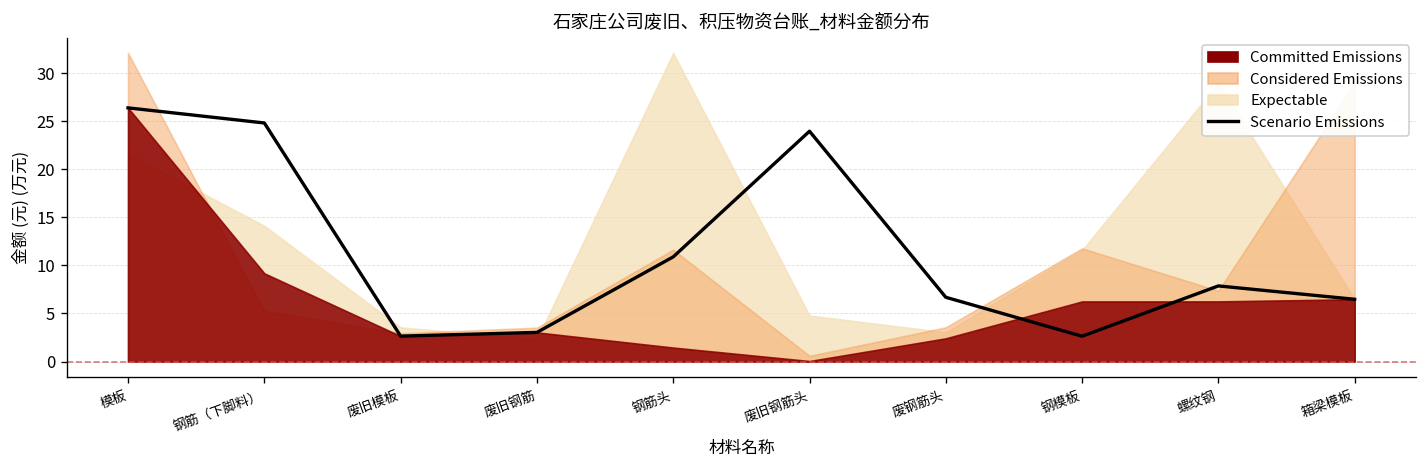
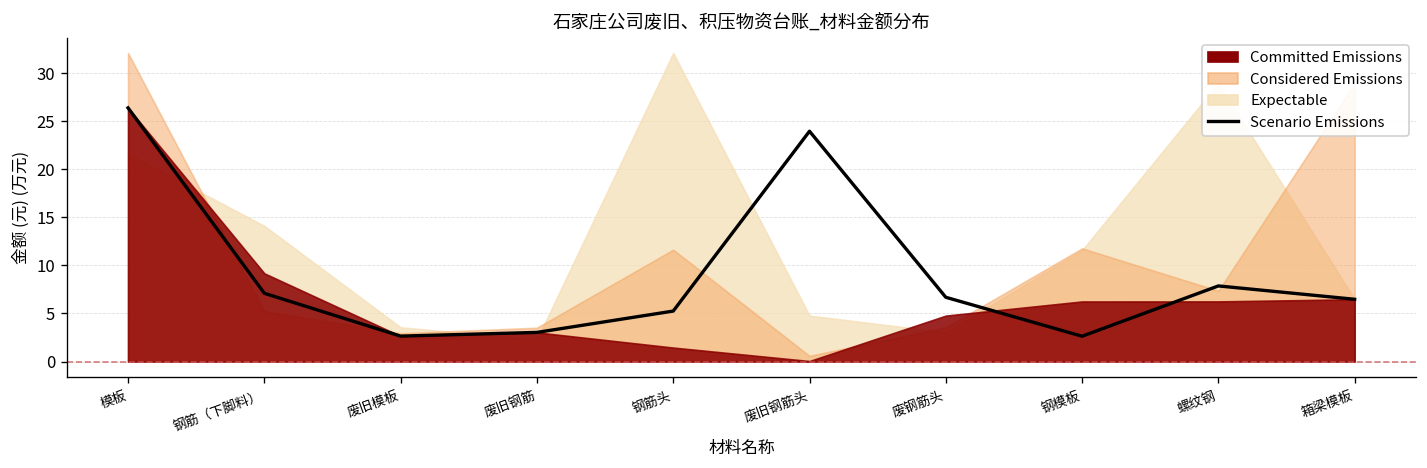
  {
    "Scenario Emissions": {
-     "钢筋（下脚料）": 25,
-     "钢筋头": 11,
+     "钢筋（下脚料）": 7,
+     "钢筋头": 5,
      "废旧钢筋头": 24,
      "废钢筋头": 7,
      "钢模板": 3,
      "螺纹钢": 8
    },
    "Committed Emissions": {
      "钢筋（下脚料）": 9,
      "钢筋头": 1,
-     "废钢筋头": 2,
+     "废钢筋头": 5,
      "钢模板": 6,
      "螺纹钢": 6
    }
  }
